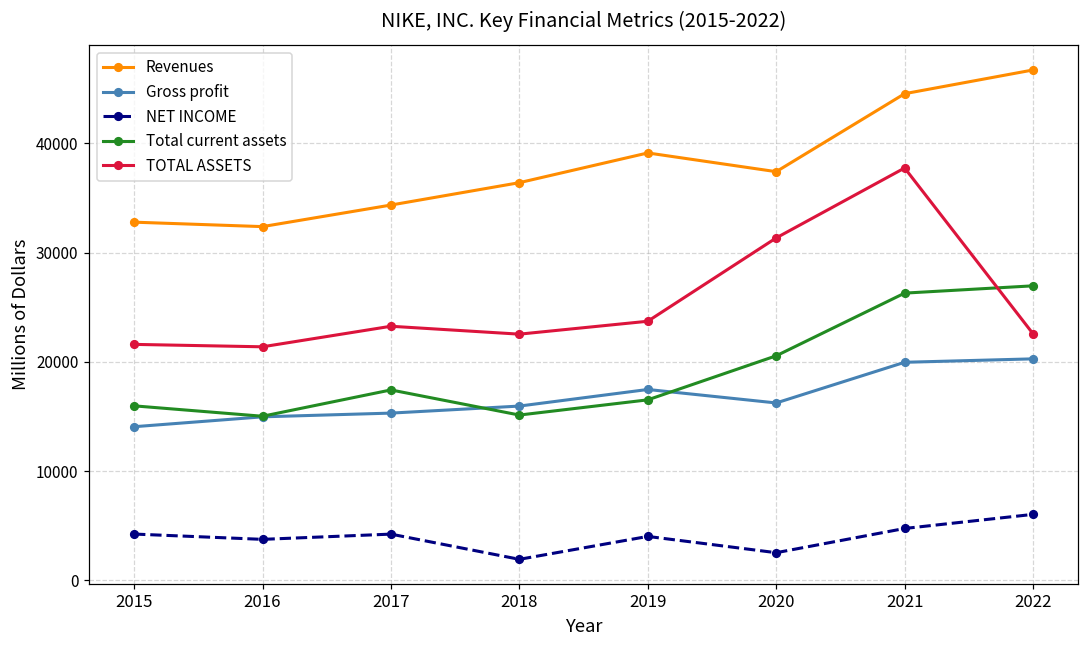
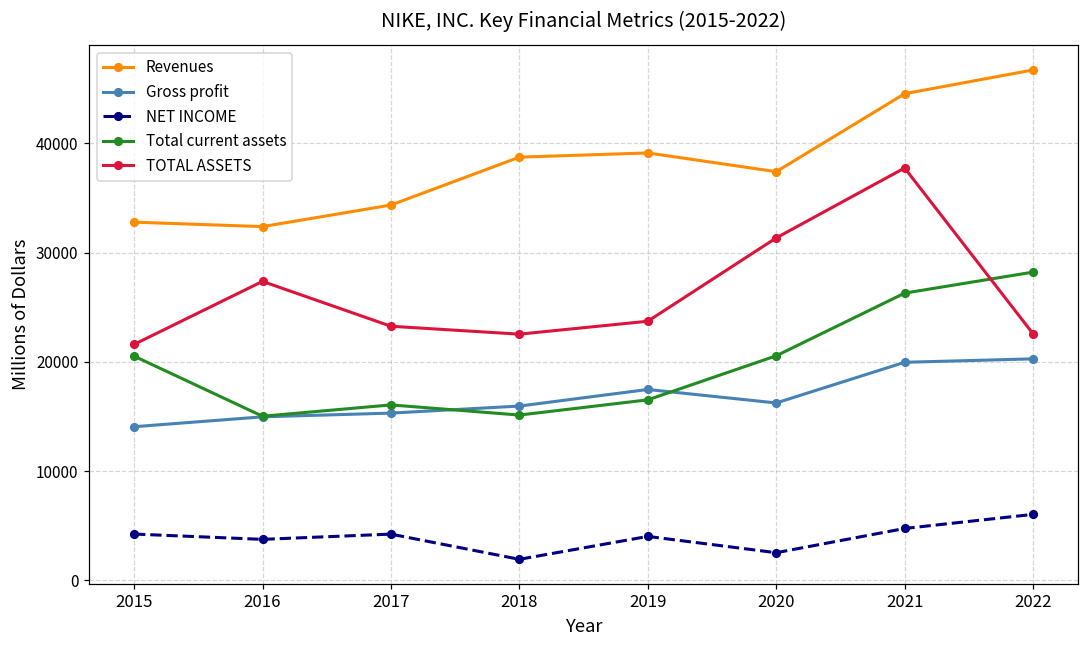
  {
    "Revenues": {
      "2015": 33000,
      "2016": 32000,
      "2017": 34000,
-     "2018": 36000,
+     "2018": 39000,
      "2019": 39000,
      "2020": 37000,
      "2021": 45000,
      "2022": 47000
    },
    "Gross profit": {
      "2015": 14000,
      "2017": 15000,
      "2018": 16000,
      "2019": 17000,
      "2020": 16000,
      "2021": 20000,
      "2022": 20000
    },
    "NET INCOME": {
      "2015": 4000,
      "2016": 4000,
      "2017": 4000,
      "2018": 2000,
      "2019": 4000,
      "2020": 3000,
      "2021": 5000,
      "2022": 6000
    },
    "Total current assets": {
-     "2015": 16000,
-     "2017": 17000,
+     "2015": 21000,
+     "2017": 16000,
      "2018": 15000,
      "2019": 17000,
      "2020": 21000,
      "2021": 26000,
-     "2022": 27000
+     "2022": 28000
    },
    "TOTAL ASSETS": {
      "2015": 22000,
-     "2016": 21000,
+     "2016": 27000,
      "2017": 23000,
      "2018": 23000,
      "2019": 24000,
      "2020": 31000,
      "2021": 38000,
      "2022": 23000
    }
  }
